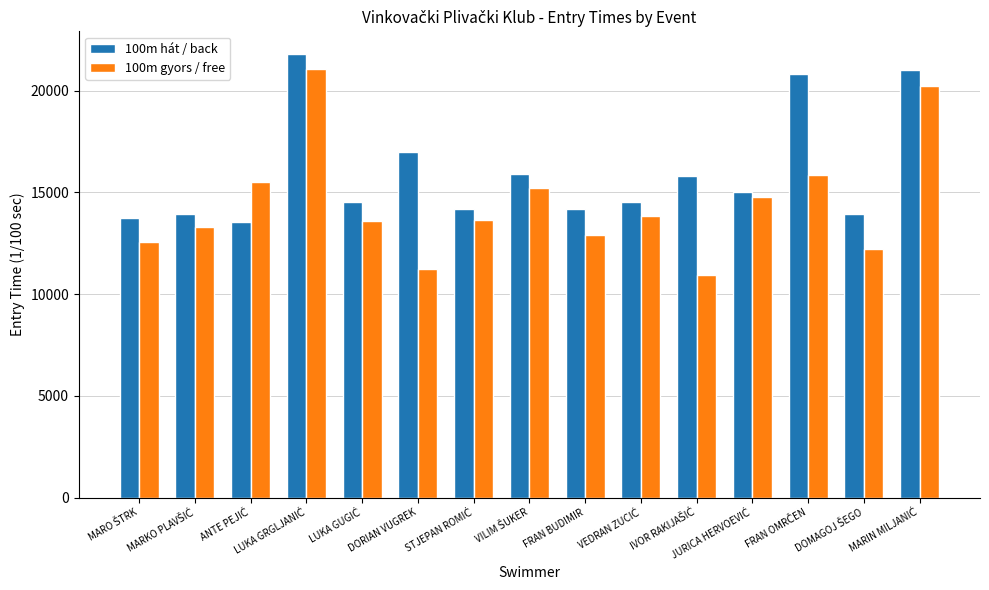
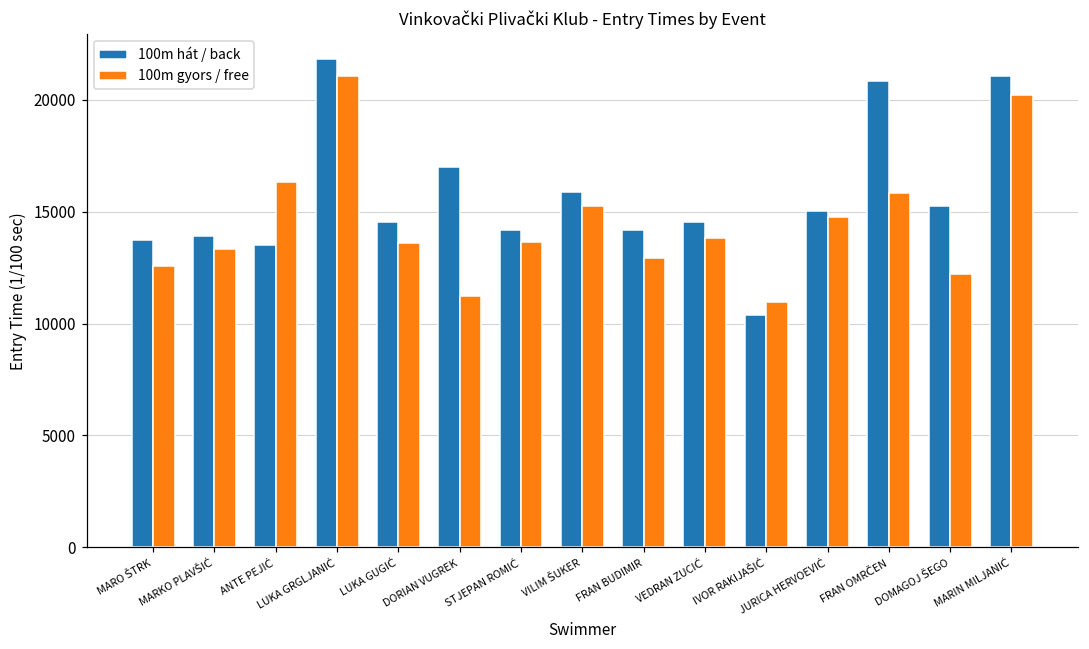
  {
    "100m hát / back": {
      "MARO ŠTRK": 13700,
      "MARKO PLAVŠIĆ": 13900,
      "ANTE PEJIĆ": 13500,
      "LUKA GRGLJANIĆ": 21800,
      "LUKA GUGIĆ": 14500,
      "DORIAN VUGREK": 17000,
      "STJEPAN ROMIĆ": 14200,
      "VILIM ŠUKER": 15900,
      "FRAN BUDIMIR": 14200,
      "VEDRAN ZUCIĆ": 14500,
-     "IVOR RAKIJAŠIĆ": 15800,
+     "IVOR RAKIJAŠIĆ": 10400,
      "JURICA HERVOEVIĆ": 15000,
      "FRAN OMRČEN": 20800,
-     "DOMAGOJ ŠEGO": 13900,
+     "DOMAGOJ ŠEGO": 15200,
      "MARIN MILJANIĆ": 21000
    },
    "100m gyors / free": {
      "MARO ŠTRK": 12600,
      "MARKO PLAVŠIĆ": 13300,
-     "ANTE PEJIĆ": 15500,
+     "ANTE PEJIĆ": 16300,
      "LUKA GRGLJANIĆ": 21000,
      "LUKA GUGIĆ": 13600,
      "DORIAN VUGREK": 11200,
      "STJEPAN ROMIĆ": 13600,
      "VILIM ŠUKER": 15200,
      "FRAN BUDIMIR": 12900,
      "VEDRAN ZUCIĆ": 13800,
      "IVOR RAKIJAŠIĆ": 11000,
      "JURICA HERVOEVIĆ": 14800,
      "FRAN OMRČEN": 15800,
      "DOMAGOJ ŠEGO": 12200,
      "MARIN MILJANIĆ": 20200
    }
  }
